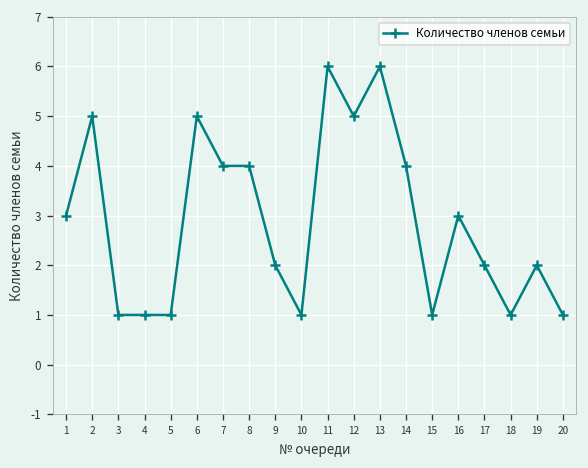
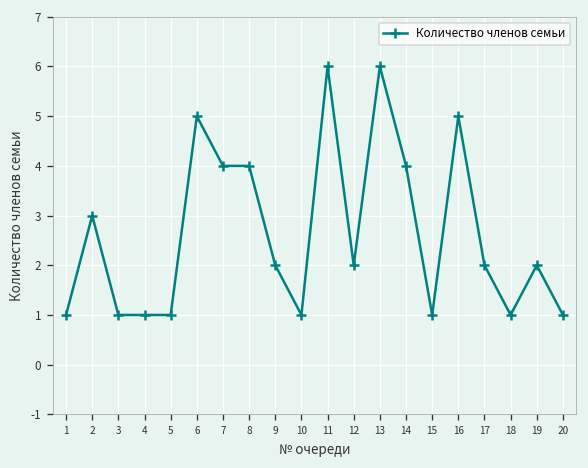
  {
-   "1": 3,
-   "2": 5,
+   "1": 1,
+   "2": 3,
    "3": 1,
    "4": 1,
    "5": 1,
    "6": 5,
    "7": 4,
    "8": 4,
    "9": 2,
    "10": 1,
    "11": 6,
-   "12": 5,
+   "12": 2,
    "13": 6,
    "14": 4,
    "15": 1,
-   "16": 3,
+   "16": 5,
    "17": 2,
    "18": 1,
    "19": 2,
    "20": 1
  }
